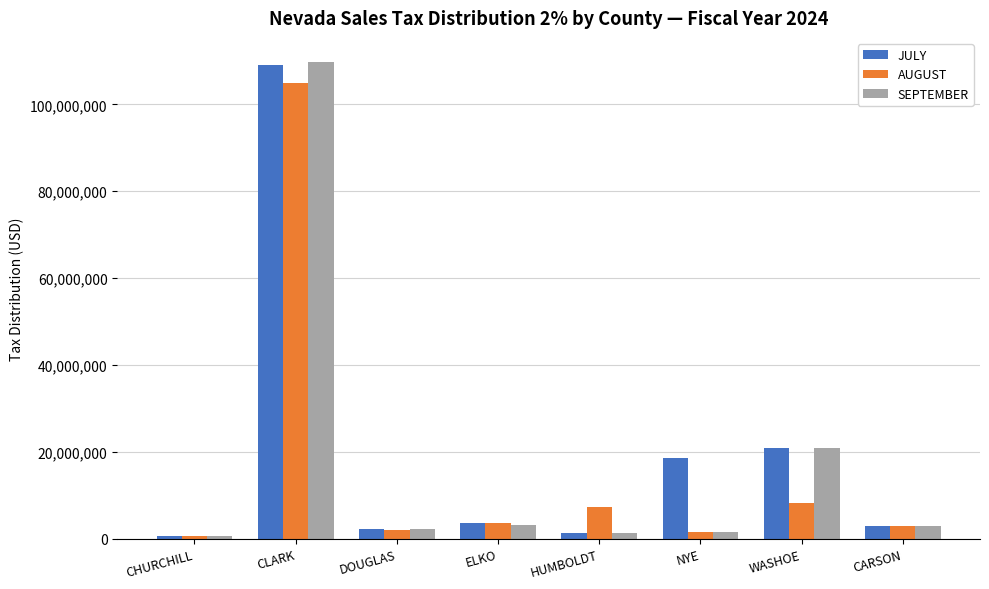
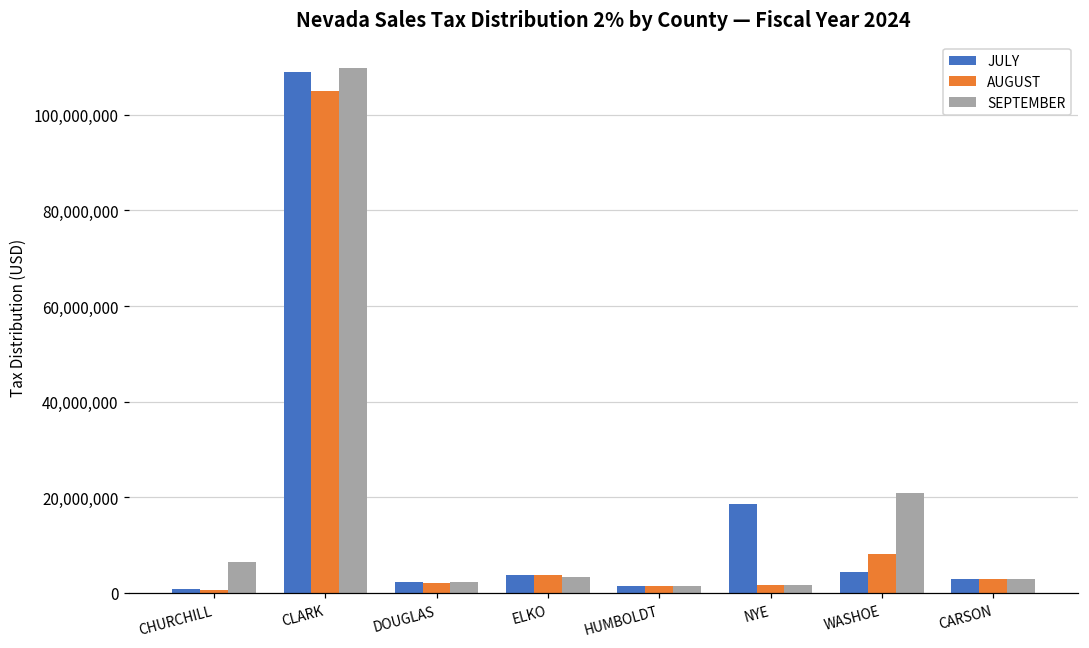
  {
    "JULY": {
      "CHURCHILL": "1,000,000",
      "CLARK": "109,000,000",
      "DOUGLAS": "2,000,000",
      "ELKO": "4,000,000",
      "HUMBOLDT": "1,000,000",
      "NYE": "19,000,000",
-     "WASHOE": "21,000,000",
+     "WASHOE": "4,000,000",
      "CARSON": "3,000,000"
    },
    "AUGUST": {
      "CHURCHILL": "1,000,000",
      "CLARK": "105,000,000",
      "DOUGLAS": "2,000,000",
      "ELKO": "4,000,000",
-     "HUMBOLDT": "7,000,000",
+     "HUMBOLDT": "1,000,000",
      "NYE": "2,000,000",
      "WASHOE": "8,000,000",
      "CARSON": "3,000,000"
    },
    "SEPTEMBER": {
-     "CHURCHILL": "1,000,000",
+     "CHURCHILL": "7,000,000",
      "CLARK": "110,000,000",
      "DOUGLAS": "2,000,000",
      "ELKO": "3,000,000",
      "HUMBOLDT": "1,000,000",
      "NYE": "2,000,000",
      "WASHOE": "21,000,000",
      "CARSON": "3,000,000"
    }
  }
